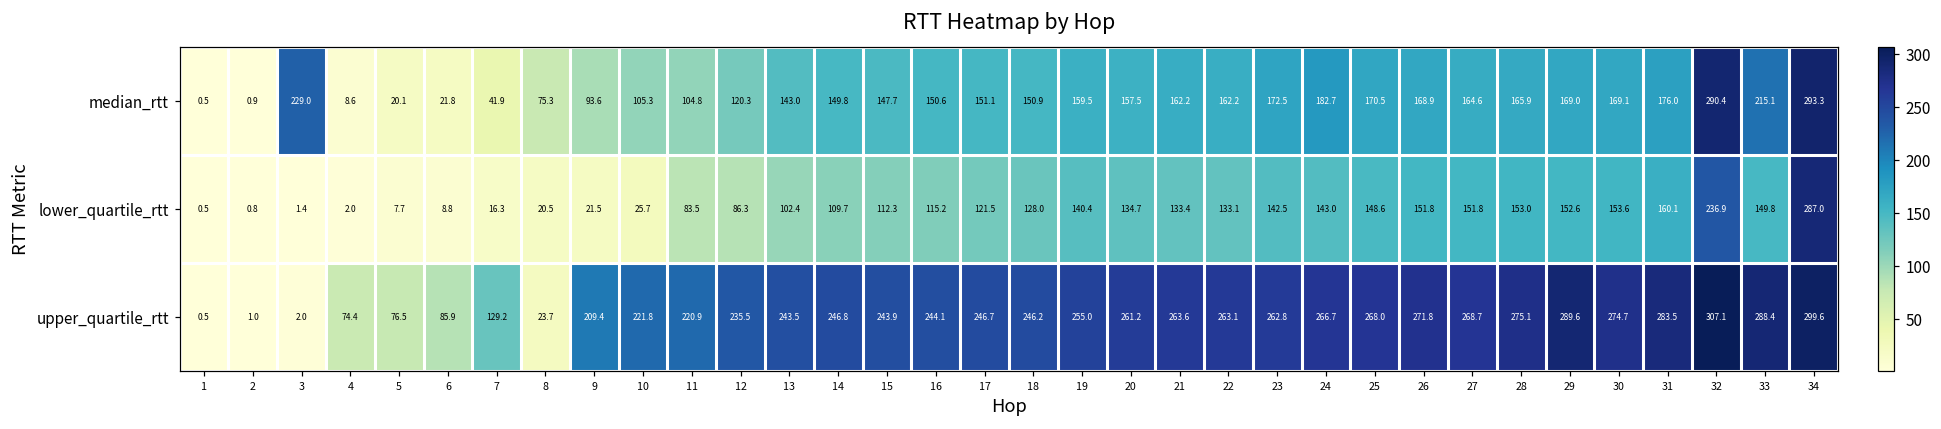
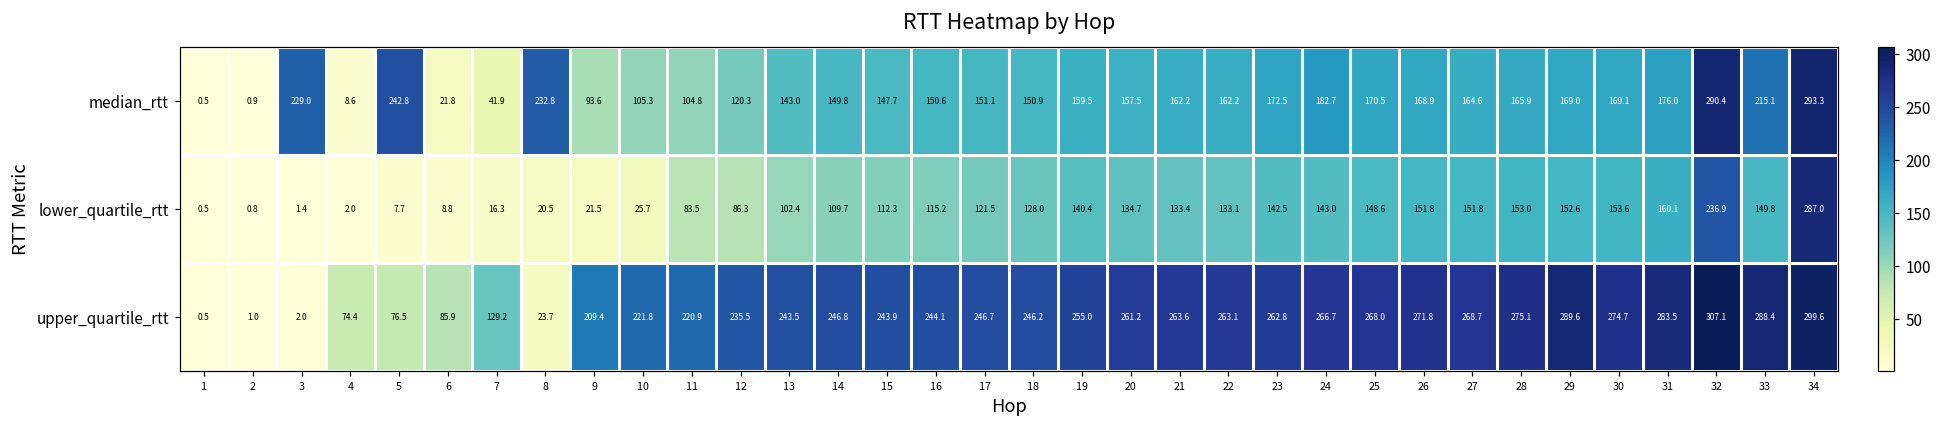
  {
    "median_rtt": {
      "1": 0.5,
      "2": 0.9,
      "3": 229.0,
      "4": 8.6,
-     "5": 20.1,
+     "5": 242.8,
      "6": 21.8,
      "7": 41.9,
-     "8": 75.3,
+     "8": 232.8,
      "9": 93.6,
      "10": 105.3,
      "11": 104.8,
      "12": 120.3,
      "13": 143.0,
      "14": 149.8,
      "15": 147.7,
      "16": 150.6,
      "17": 151.1,
      "18": 150.9,
      "19": 159.5,
      "20": 157.5,
      "21": 162.2,
      "22": 162.2,
      "23": 172.5,
      "24": 182.7,
      "25": 170.5,
      "26": 168.9,
      "27": 164.6,
      "28": 165.9,
      "29": 169.0,
      "30": 169.1,
      "31": 176.0,
      "32": 290.4,
      "33": 215.1,
      "34": 293.3
    },
    "lower_quartile_rtt": {
      "1": 0.5,
      "2": 0.8,
      "3": 1.4,
      "4": 2.0,
      "5": 7.7,
      "6": 8.8,
      "7": 16.3,
      "8": 20.5,
      "9": 21.5,
      "10": 25.7,
      "11": 83.5,
      "12": 86.3,
      "13": 102.4,
      "14": 109.7,
      "15": 112.3,
      "16": 115.2,
      "17": 121.5,
      "18": 128.0,
      "19": 140.4,
      "20": 134.7,
      "21": 133.4,
      "22": 133.1,
      "23": 142.5,
      "24": 143.0,
      "25": 148.6,
      "26": 151.8,
      "27": 151.8,
      "28": 153.0,
      "29": 152.6,
      "30": 153.6,
      "31": 160.1,
      "32": 236.9,
      "33": 149.8,
      "34": 287.0
    },
    "upper_quartile_rtt": {
      "1": 0.5,
      "2": 1.0,
      "3": 2.0,
      "4": 74.4,
      "5": 76.5,
      "6": 85.9,
      "7": 129.2,
      "8": 23.7,
      "9": 209.4,
      "10": 221.8,
      "11": 220.9,
      "12": 235.5,
      "13": 243.5,
      "14": 246.8,
      "15": 243.9,
      "16": 244.1,
      "17": 246.7,
      "18": 246.2,
      "19": 255.0,
      "20": 261.2,
      "21": 263.6,
      "22": 263.1,
      "23": 262.8,
      "24": 266.7,
      "25": 268.0,
      "26": 271.8,
      "27": 268.7,
      "28": 275.1,
      "29": 289.6,
      "30": 274.7,
      "31": 283.5,
      "32": 307.1,
      "33": 288.4,
      "34": 299.6
    }
  }
